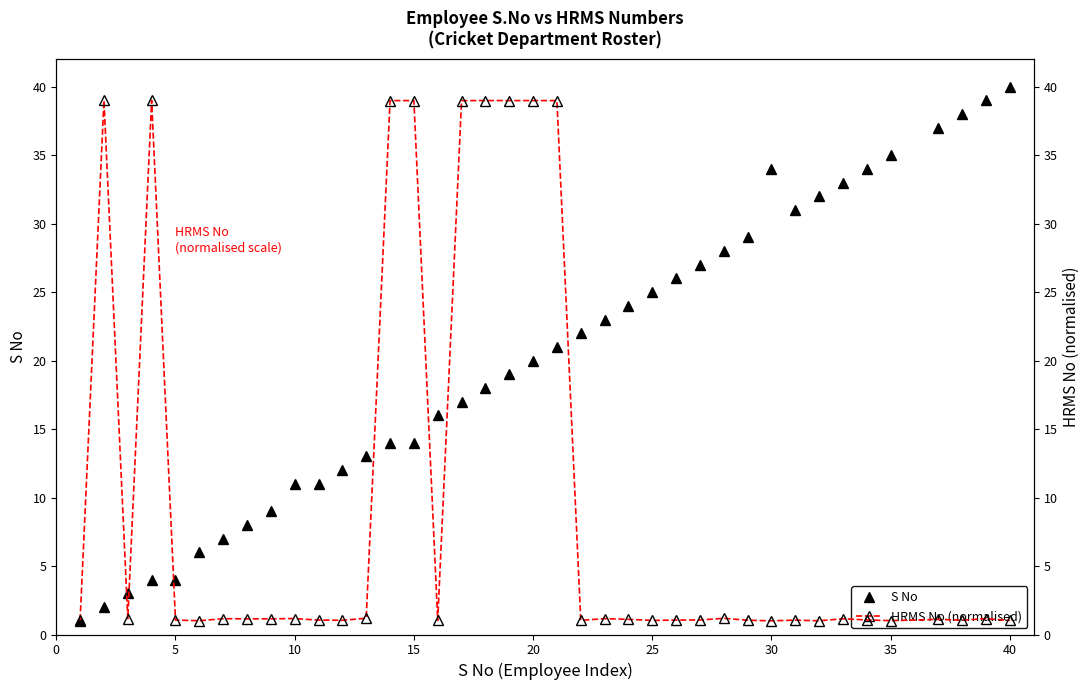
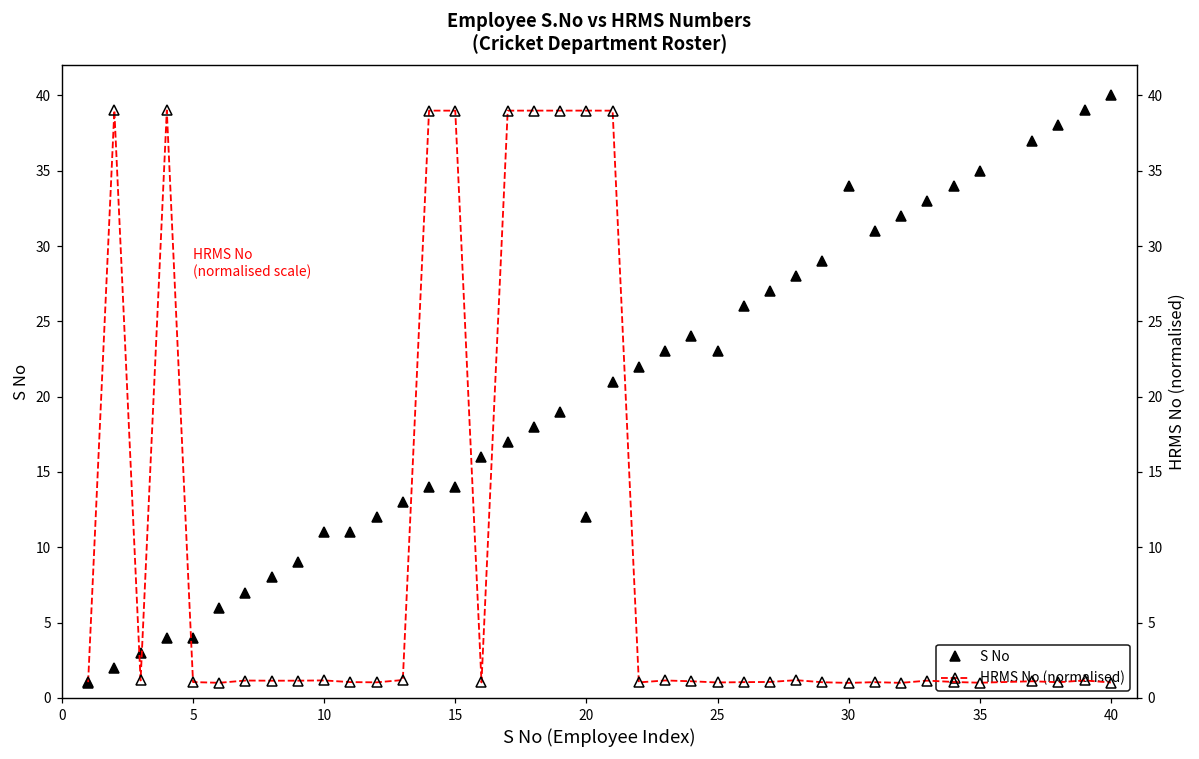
  {
    "S No": {
      "5": 4,
      "10": 11,
      "15": 14,
-     "20": 20,
-     "25": 25,
+     "20": 12,
+     "25": 23,
      "30": 34,
      "35": 35,
      "40": 40
    },
    "HRMS No (normalised)": {
      "5": 1.1,
      "10": 1.2,
      "15": 39.0,
      "20": 39.0,
      "25": 1.0,
      "30": 1.0
    }
  }
